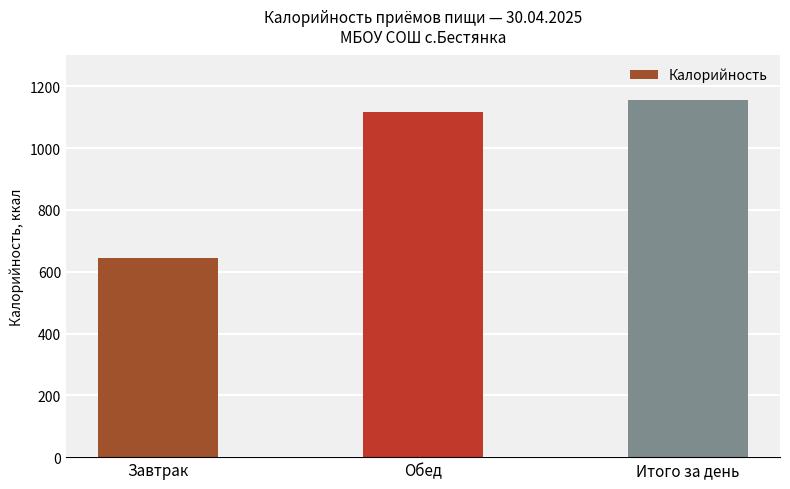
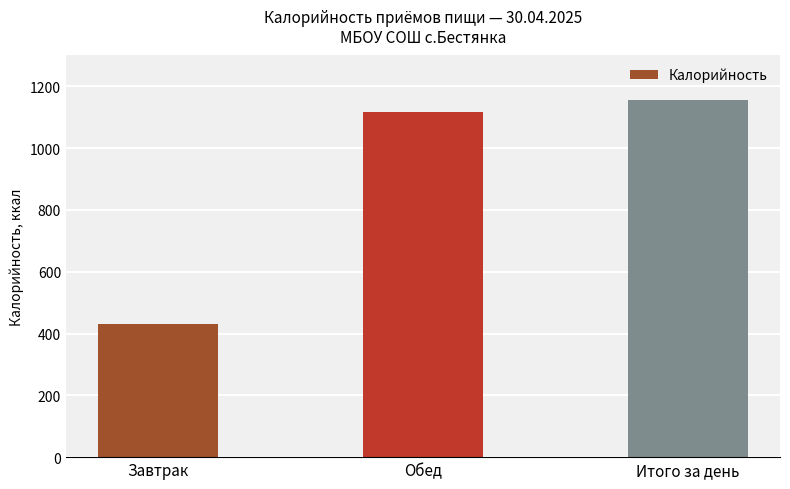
  {
-   "Завтрак": 640,
+   "Завтрак": 430,
    "Обед": 1120,
    "Итого за день": 1160
  }
